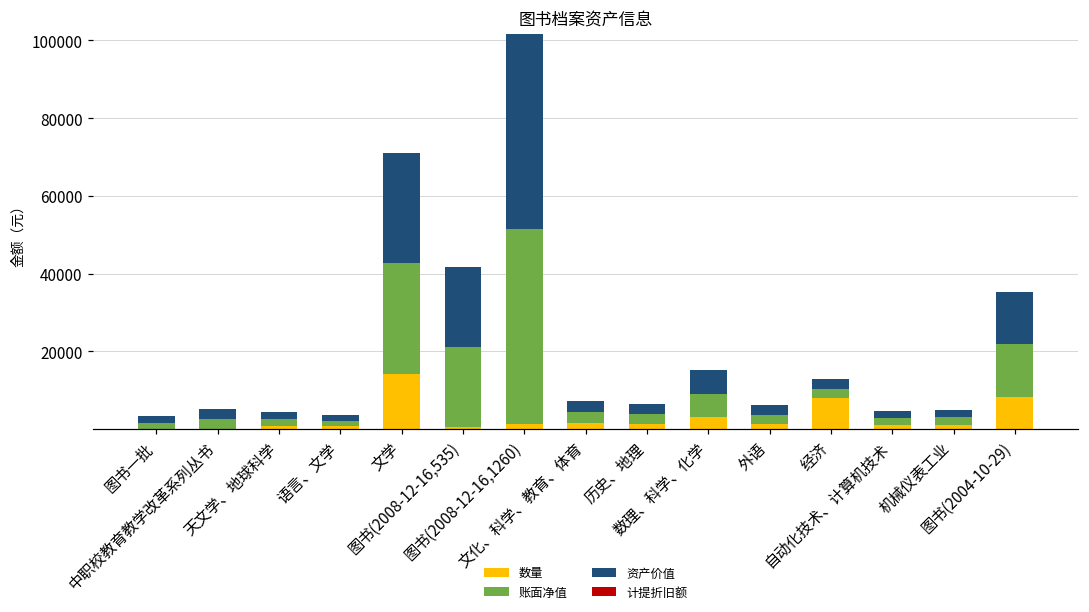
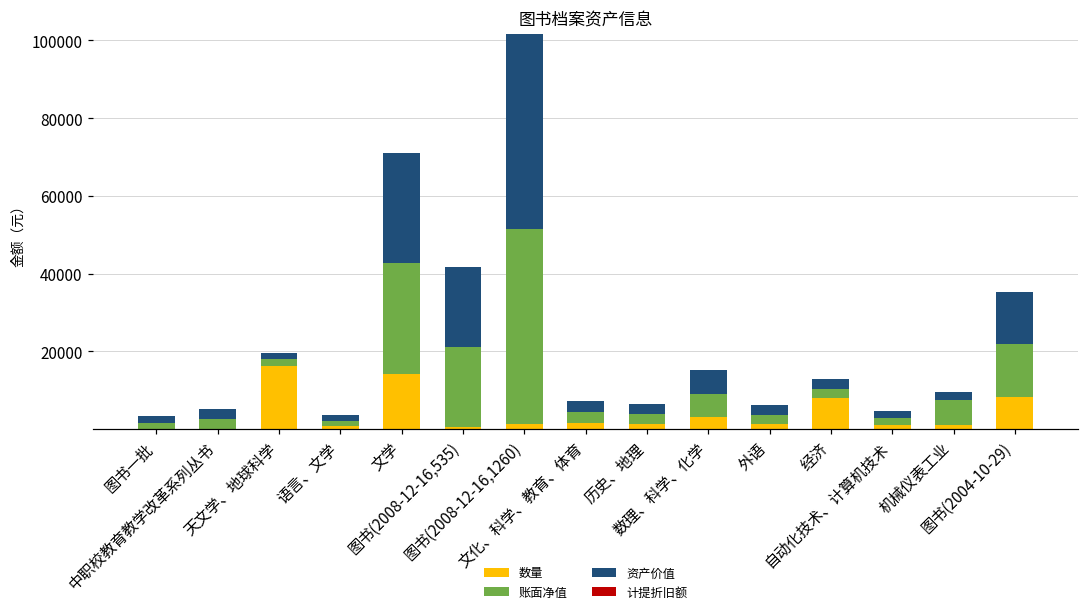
  {
    "数量": {
-     "天文学、地球科学": 1000,
+     "天文学、地球科学": 16000,
      "语言、文学": 1000,
      "文学": 14000,
      "图书(2008-12-16,1260)": 1000,
      "文化、科学、教育、体育": 1000,
      "历史、地理": 1000,
      "数理、科学、化学": 3000,
      "外语": 1000,
      "经济": 8000,
      "自动化技术、计算机技术": 1000,
      "机械仪表工业": 1000,
      "图书(2004-10-29)": 8000
    },
    "账面净值": {
      "图书一批": 2000,
      "中职校教育教学改革系列丛书": 3000,
      "天文学、地球科学": 2000,
      "语言、文学": 1000,
      "文学": 29000,
      "图书(2008-12-16,535)": 21000,
      "图书(2008-12-16,1260)": 50000,
      "文化、科学、教育、体育": 3000,
      "历史、地理": 3000,
      "数理、科学、化学": 6000,
      "外语": 2000,
      "经济": 2000,
      "自动化技术、计算机技术": 2000,
-     "机械仪表工业": 2000,
+     "机械仪表工业": 6000,
      "图书(2004-10-29)": 14000
    }
  }
